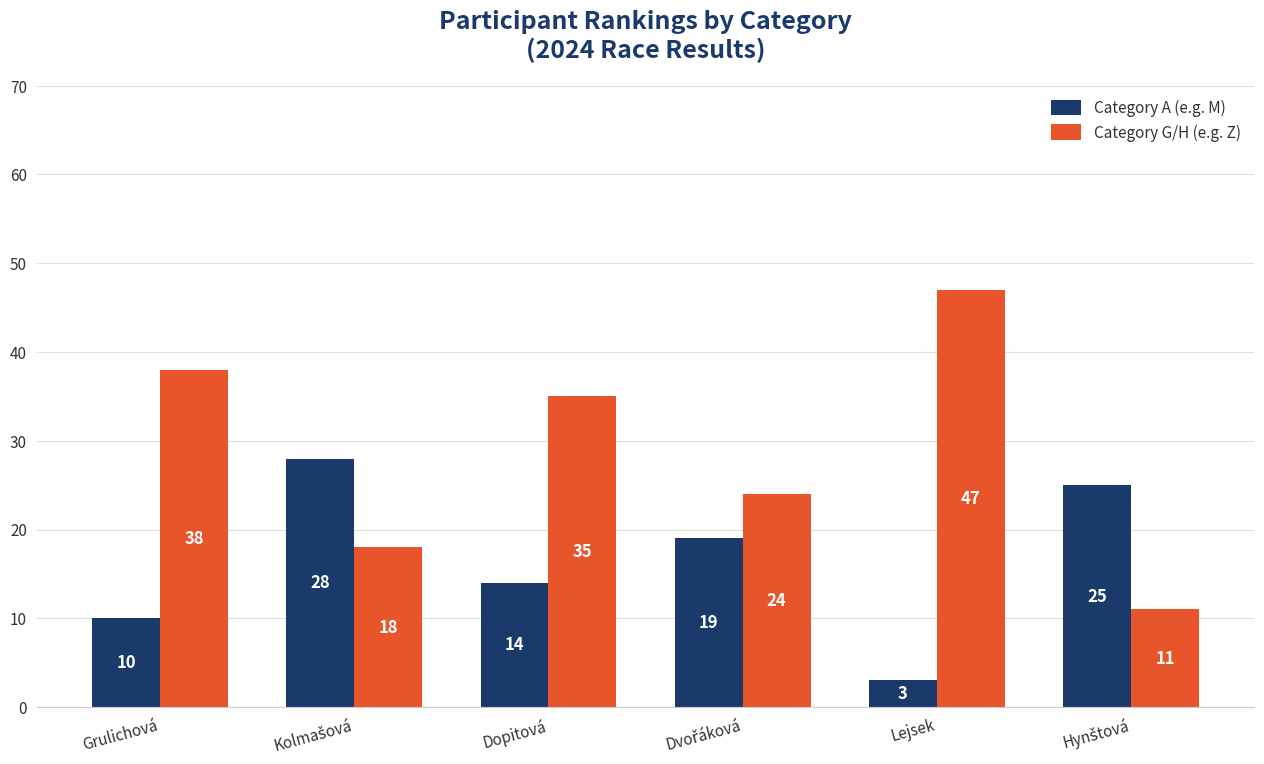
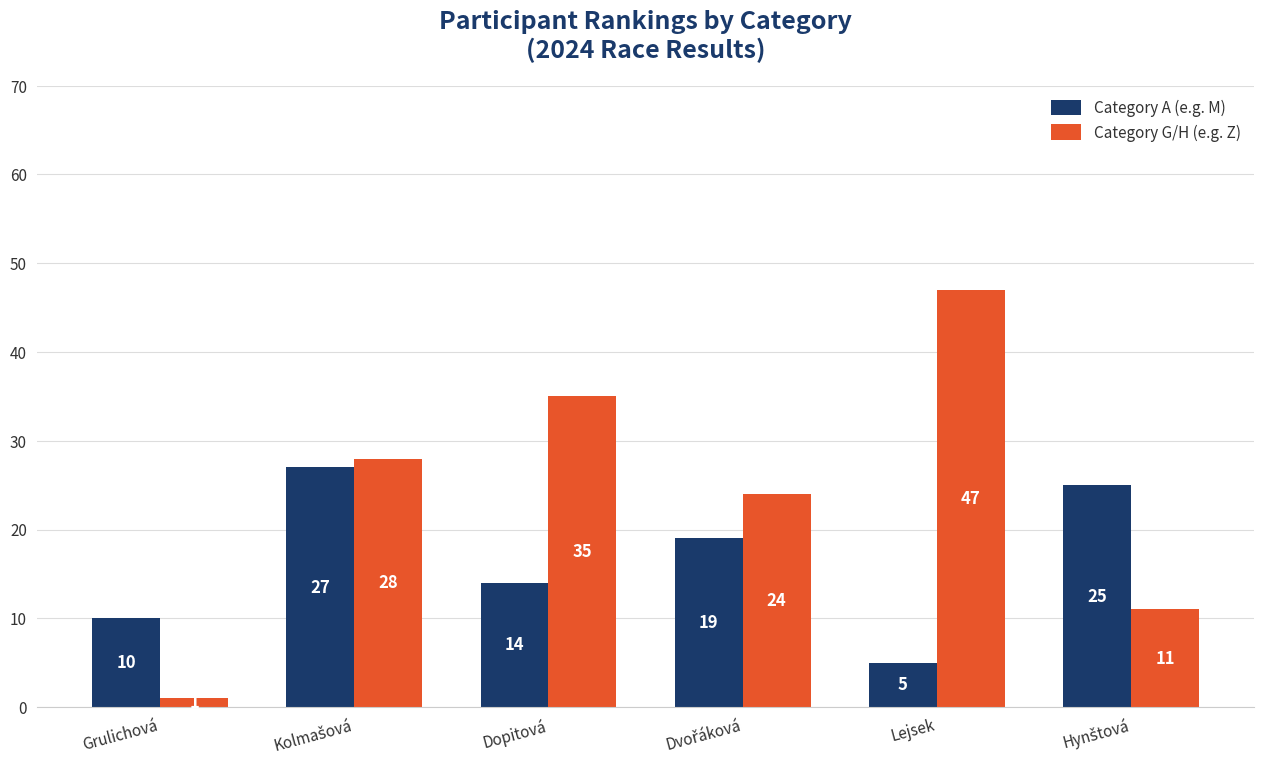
  {
    "Category A (e.g. M)": {
      "Grulichová": 10,
-     "Kolmašová": 28,
+     "Kolmašová": 27,
      "Dopitová": 14,
      "Dvořáková": 19,
-     "Lejsek": 3,
+     "Lejsek": 5,
      "Hynštová": 25
    },
    "Category G/H (e.g. Z)": {
-     "Grulichová": 38,
-     "Kolmašová": 18,
+     "Grulichová": 1,
+     "Kolmašová": 28,
      "Dopitová": 35,
      "Dvořáková": 24,
      "Lejsek": 47,
      "Hynštová": 11
    }
  }
